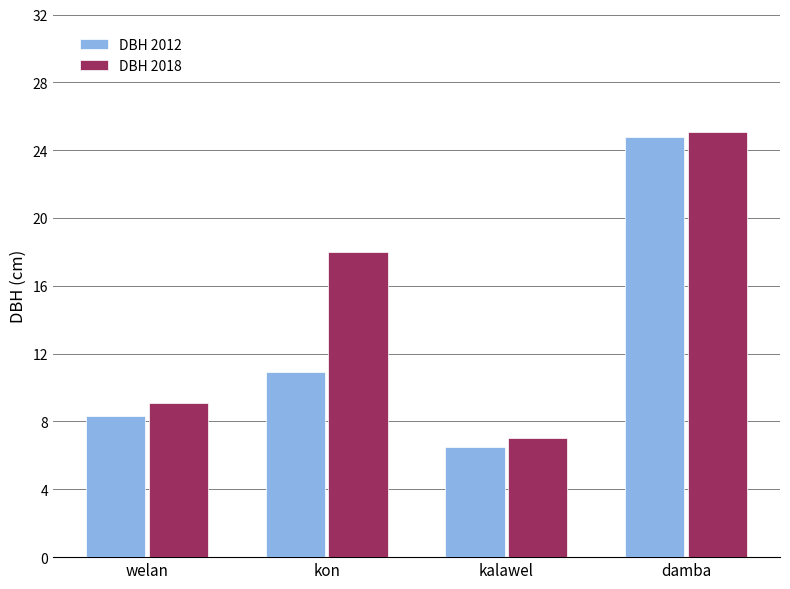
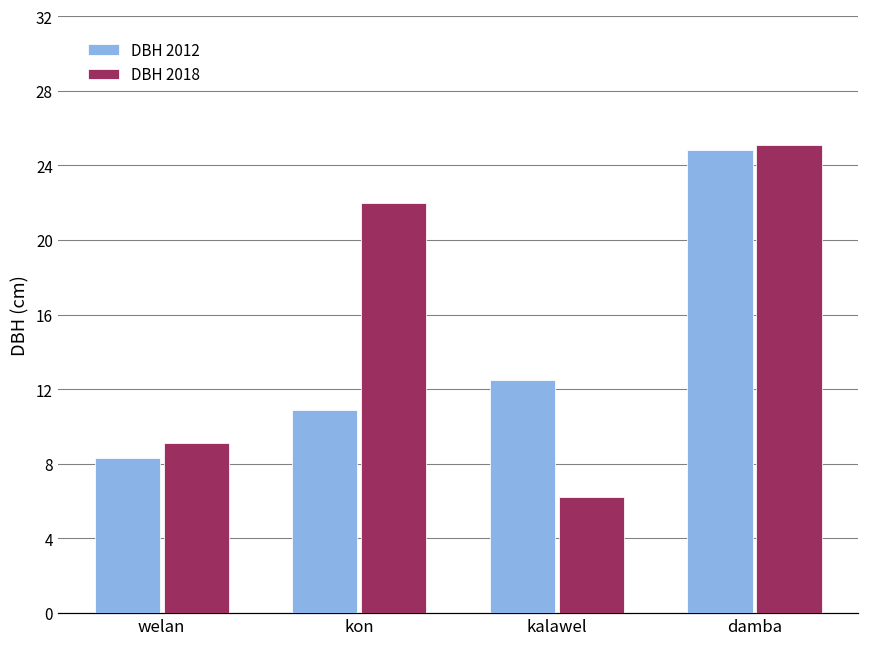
  {
    "DBH 2012": {
      "welan": 8.3,
      "kon": 10.9,
-     "kalawel": 6.5,
+     "kalawel": 12.5,
      "damba": 24.8
    },
    "DBH 2018": {
      "welan": 9.1,
-     "kon": 18,
-     "kalawel": 7.0,
+     "kon": 22,
+     "kalawel": 6.2,
      "damba": 25.1
    }
  }
